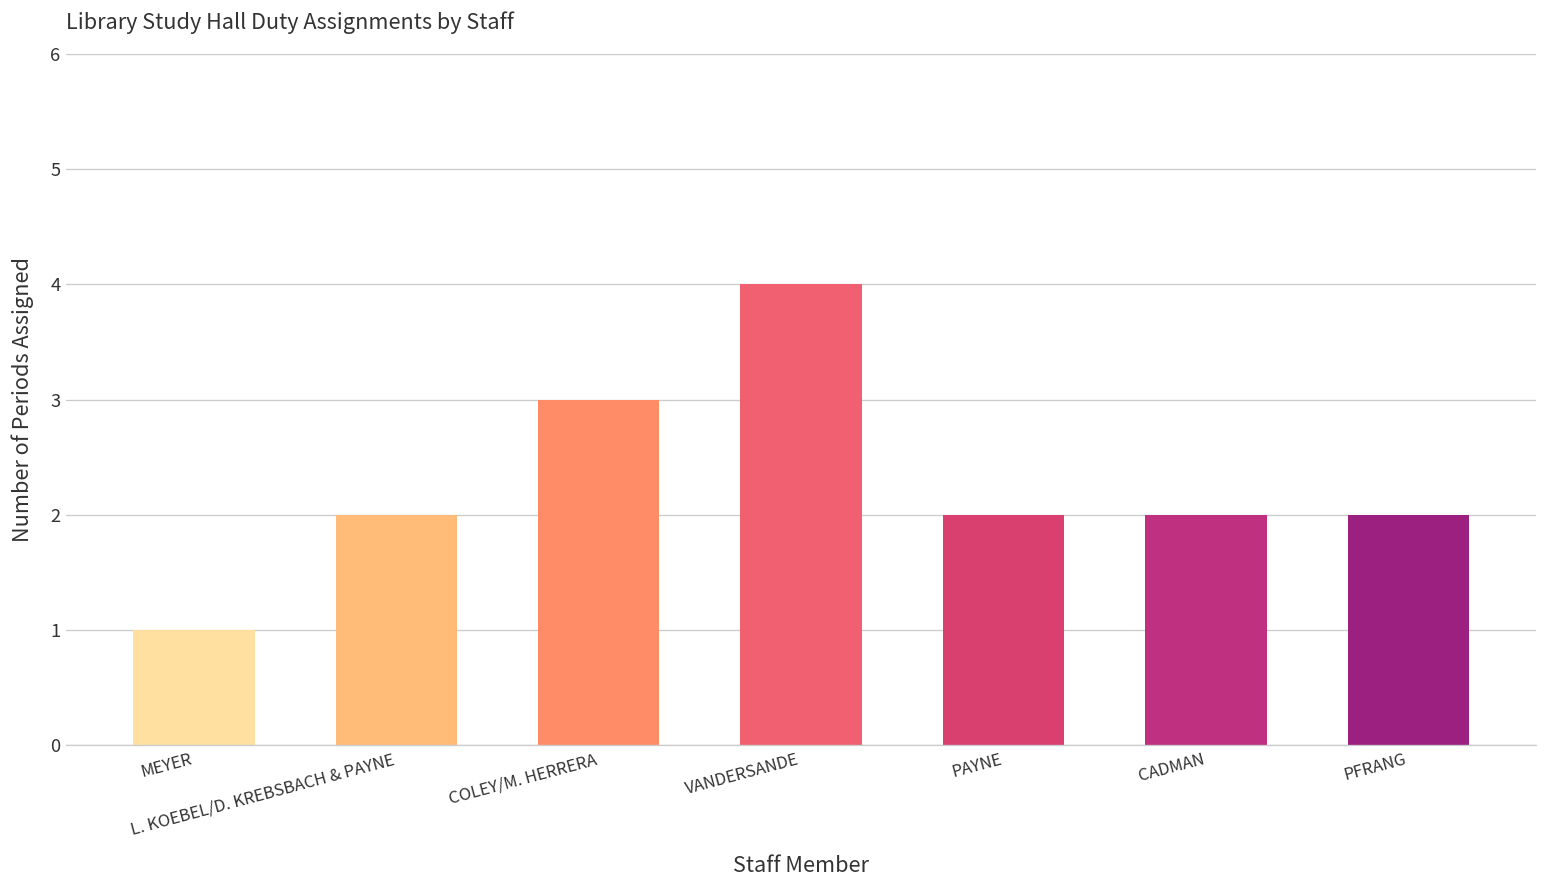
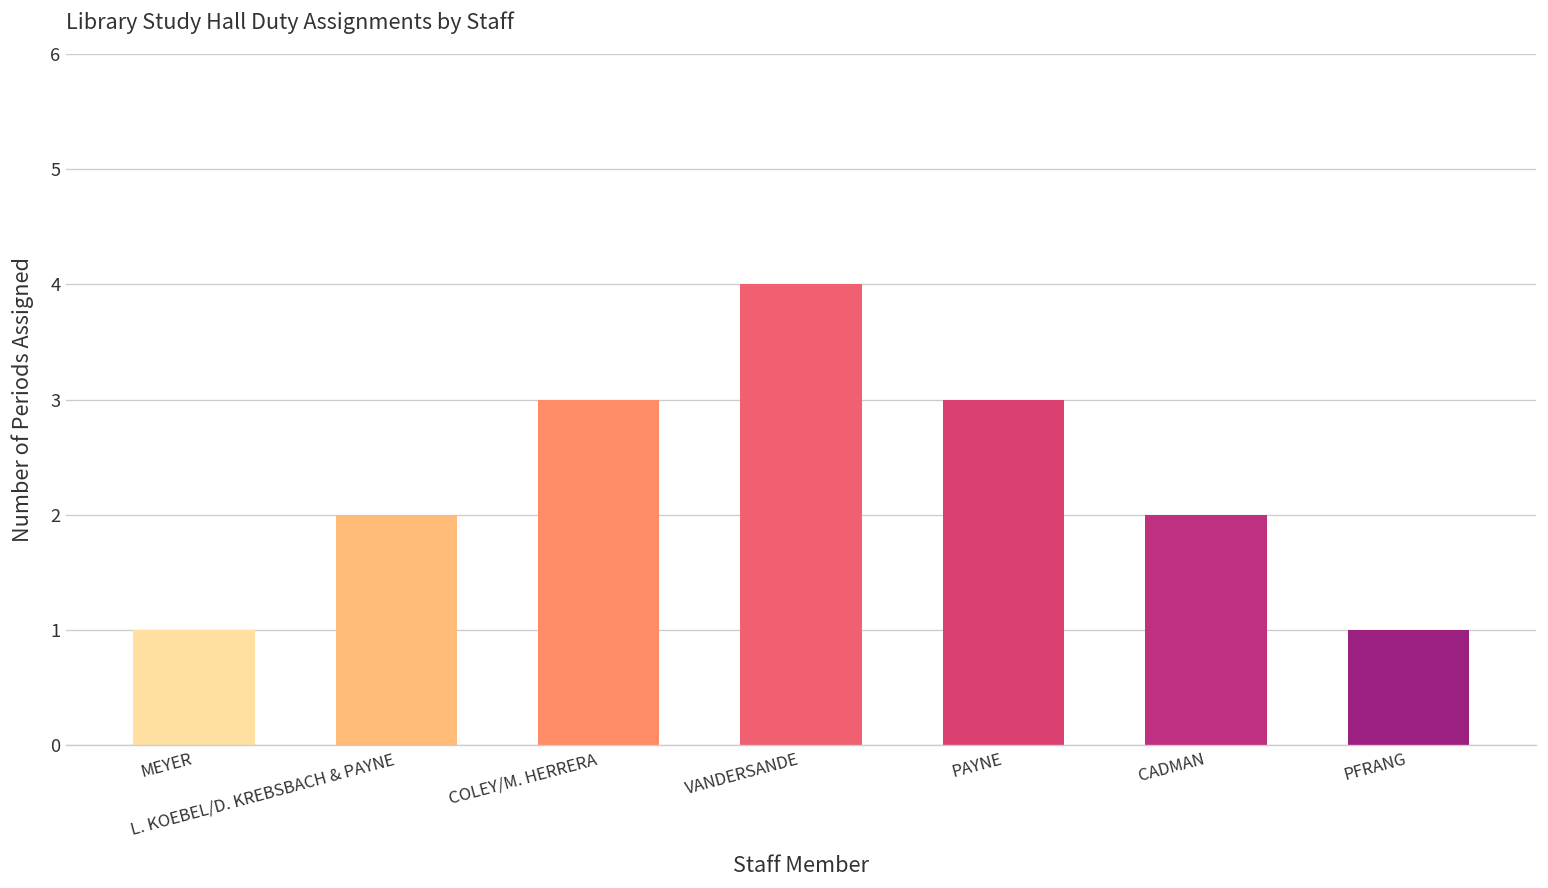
  {
    "MEYER": 1,
    "L. KOEBEL/D. KREBSBACH & PAYNE": 2,
    "COLEY/M. HERRERA": 3,
    "VANDERSANDE": 4,
-   "PAYNE": 2,
+   "PAYNE": 3,
    "CADMAN": 2,
-   "PFRANG": 2
+   "PFRANG": 1
  }
